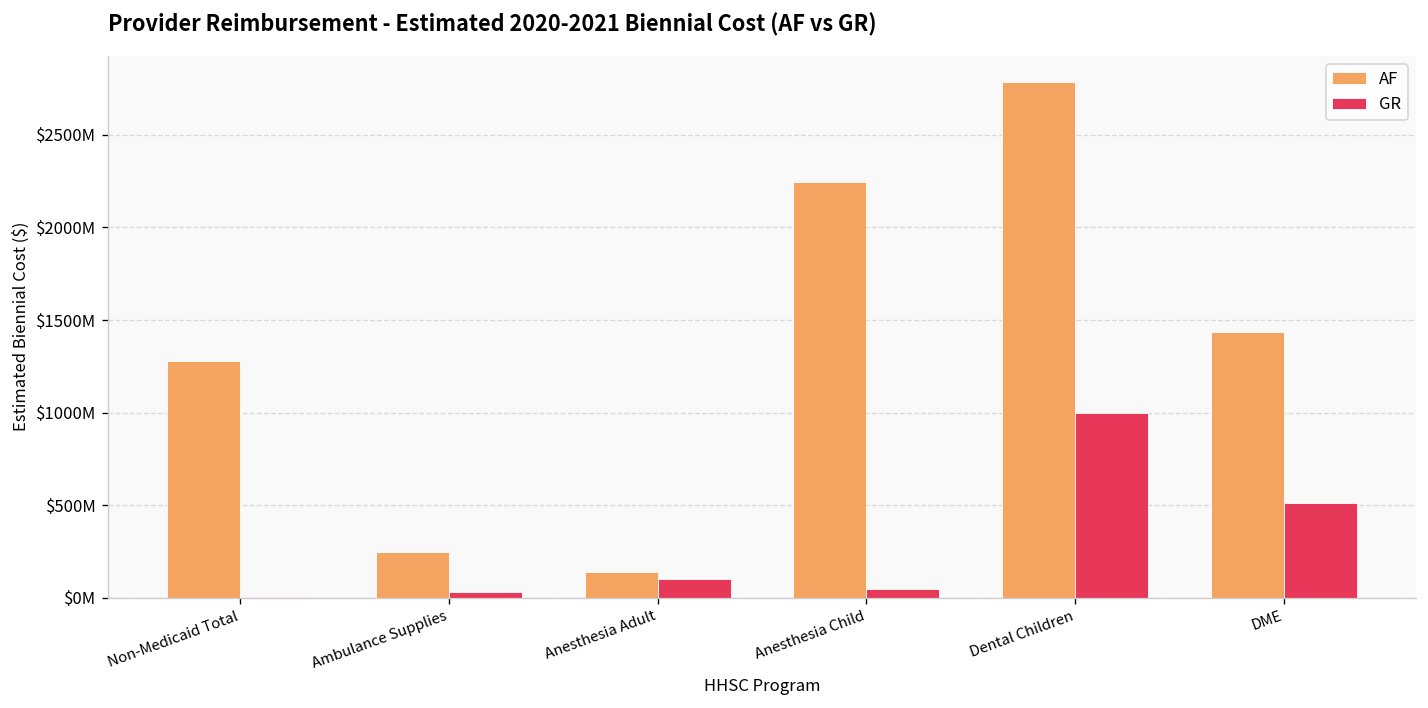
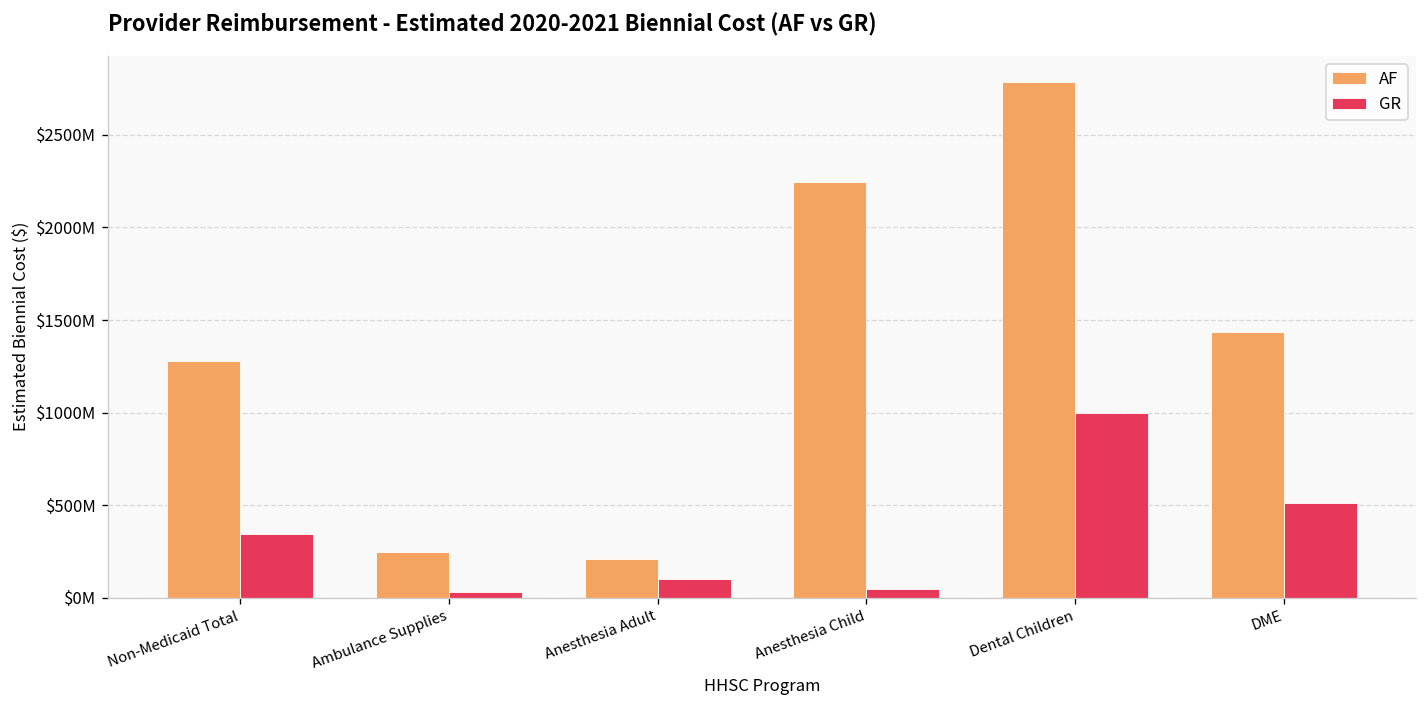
  {
    "AF": {
      "Non-Medicaid Total": "$1280000000",
      "Ambulance Supplies": "$250000000",
-     "Anesthesia Adult": "$140000000",
+     "Anesthesia Adult": "$210000000",
      "Anesthesia Child": "$2240000000",
      "Dental Children": "$2790000000",
      "DME": "$1430000000"
    },
    "GR": {
-     "Non-Medicaid Total": "$10000000",
+     "Non-Medicaid Total": "$340000000",
      "Ambulance Supplies": "$30000000",
      "Anesthesia Adult": "$100000000",
      "Anesthesia Child": "$50000000",
      "Dental Children": "$1000000000",
      "DME": "$510000000"
    }
  }
